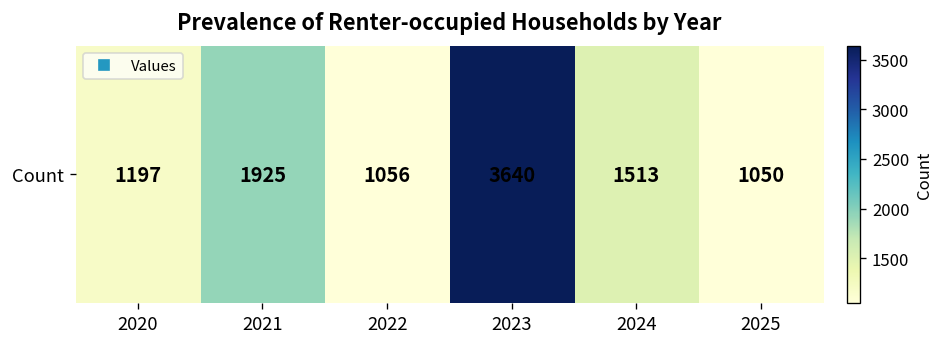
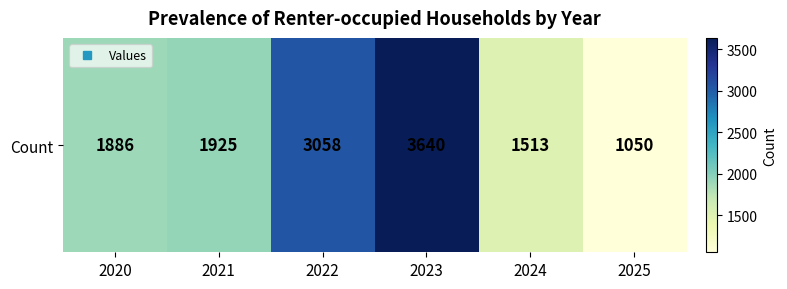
  {
    "Count": {
-     "2020": 1197,
+     "2020": 1886,
      "2021": 1925,
-     "2022": 1056,
+     "2022": 3058,
      "2023": 3640,
      "2024": 1513,
      "2025": 1050
    }
  }
